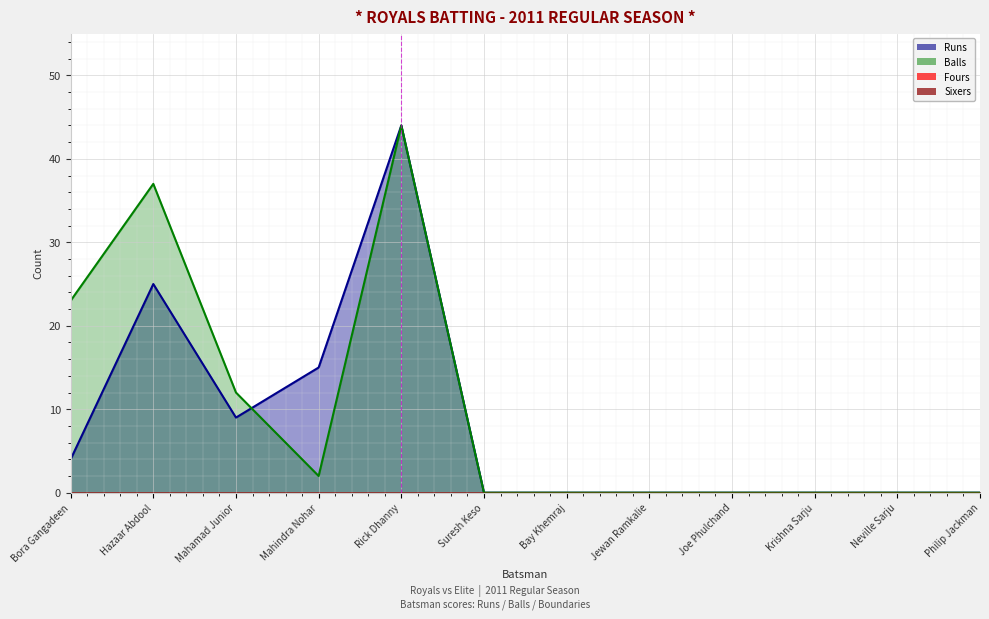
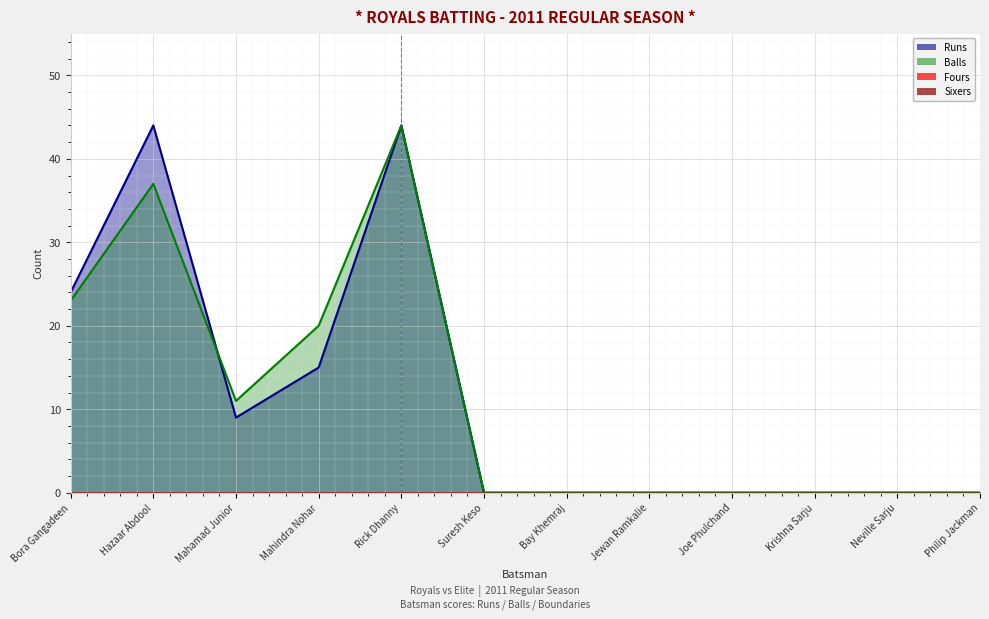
  {
    "Runs": {
-     "Bora Gangadeen": 4,
-     "Hazaar Abdool": 25,
+     "Bora Gangadeen": 24,
+     "Hazaar Abdool": 44,
      "Mahamad Junior": 9,
      "Mahindra Nohar": 15
    },
    "Balls": {
      "Bora Gangadeen": 23,
      "Hazaar Abdool": 37,
-     "Mahamad Junior": 12,
-     "Mahindra Nohar": 2
+     "Mahamad Junior": 11,
+     "Mahindra Nohar": 20
    },
    "Sixers": {
      "Bora Gangadeen": 0,
      "Hazaar Abdool": 0,
      "Mahamad Junior": 0,
      "Mahindra Nohar": 0,
      "Rick Dhanny": 0
    }
  }
